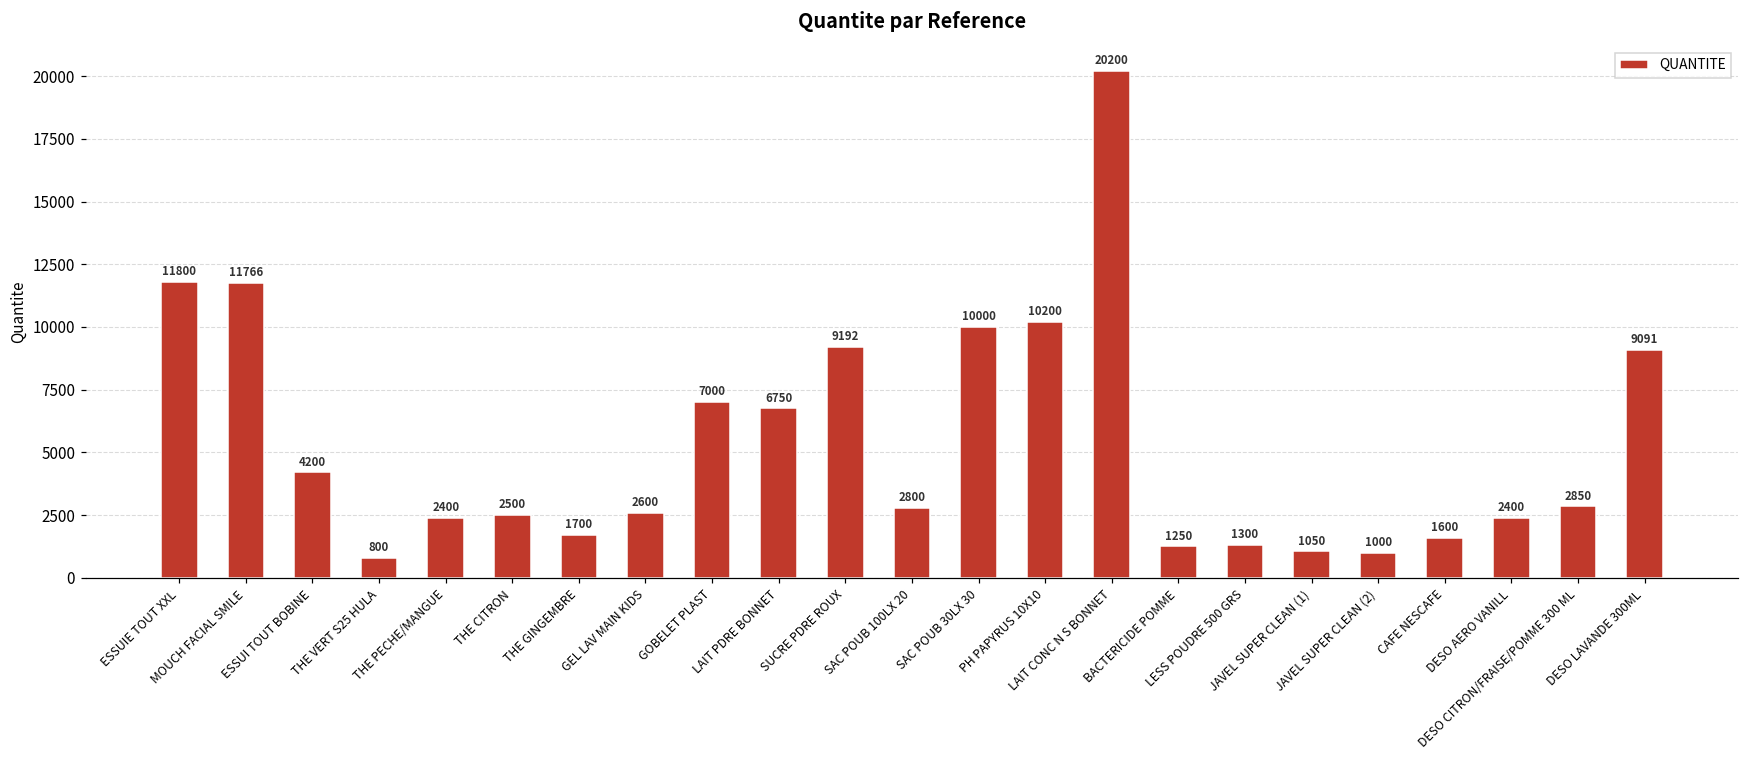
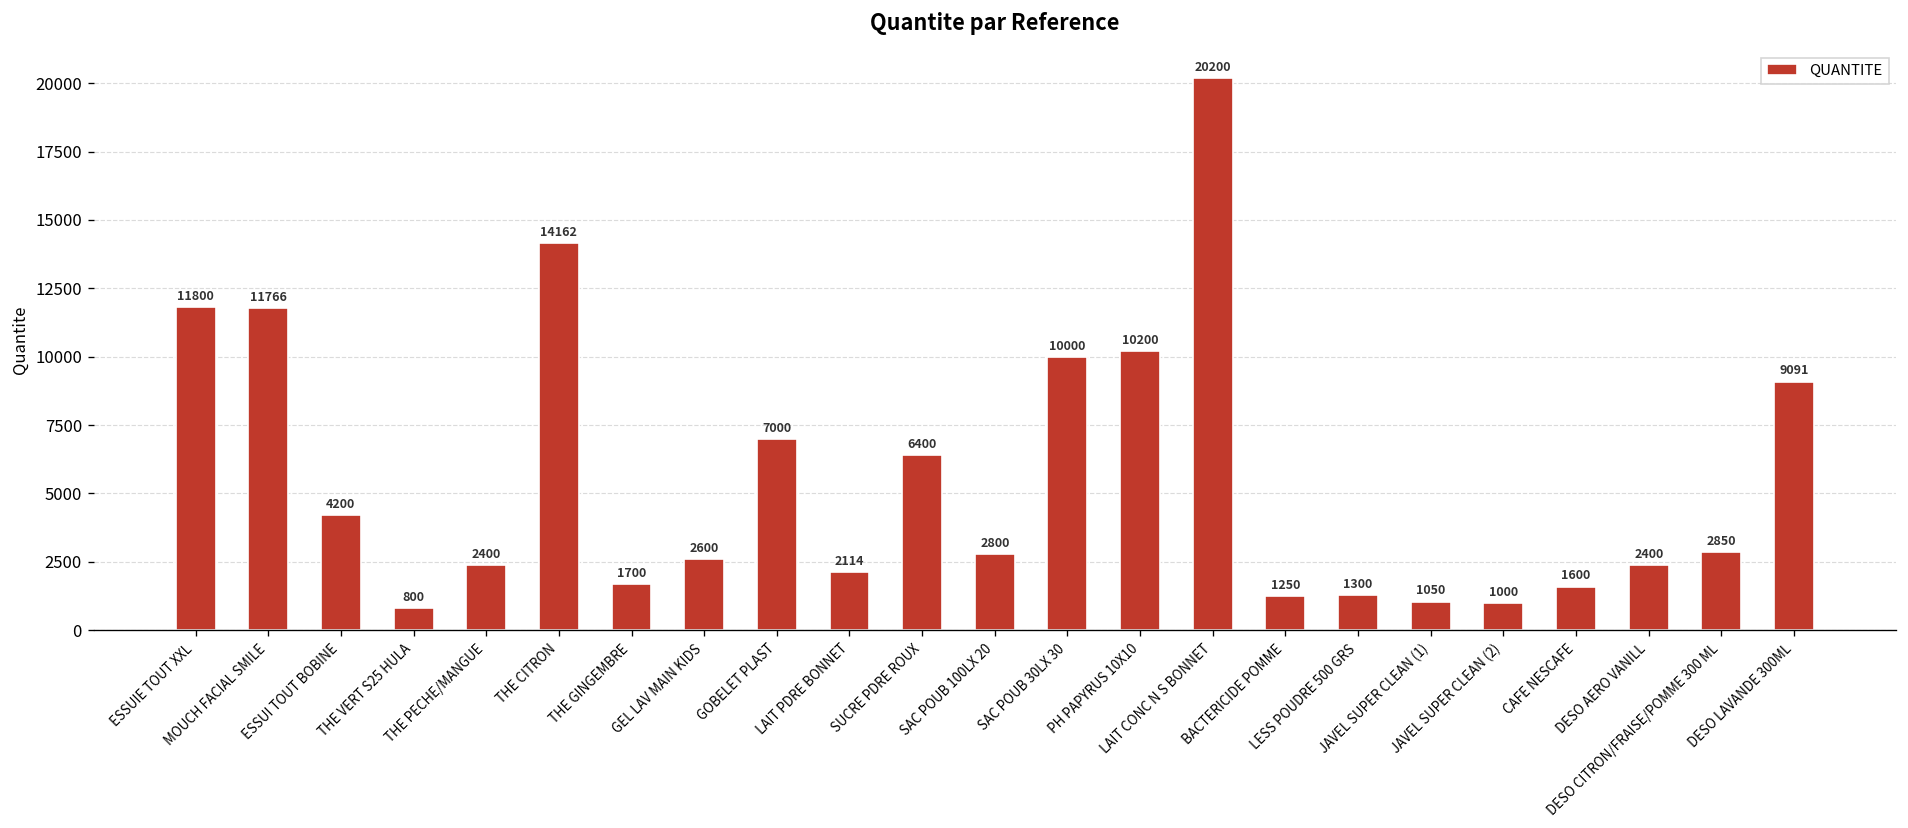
  {
    "ESSUIE TOUT XXL": 11800,
    "MOUCH FACIAL SMILE": 11766,
    "ESSUI TOUT BOBINE": 4200,
    "THE VERT S25 HULA": 800,
    "THE PECHE/MANGUE": 2400,
-   "THE CITRON": 2500,
+   "THE CITRON": 14162,
    "THE GINGEMBRE": 1700,
    "GEL LAV MAIN KIDS": 2600,
    "GOBELET PLAST": 7000,
-   "LAIT PDRE BONNET": 6750,
-   "SUCRE PDRE ROUX": 9192,
+   "LAIT PDRE BONNET": 2114,
+   "SUCRE PDRE ROUX": 6400,
    "SAC POUB 100LX 20": 2800,
    "SAC POUB 30LX 30": 10000,
    "PH PAPYRUS 10X10": 10200,
    "LAIT CONC N S BONNET": 20200,
    "BACTERICIDE POMME": 1250,
    "LESS POUDRE 500 GRS": 1300,
    "JAVEL SUPER CLEAN (1)": 1050,
    "JAVEL SUPER CLEAN (2)": 1000,
    "CAFE NESCAFE": 1600,
    "DESO AERO VANILL": 2400,
    "DESO CITRON/FRAISE/POMME 300 ML": 2850,
    "DESO LAVANDE 300ML": 9091
  }
